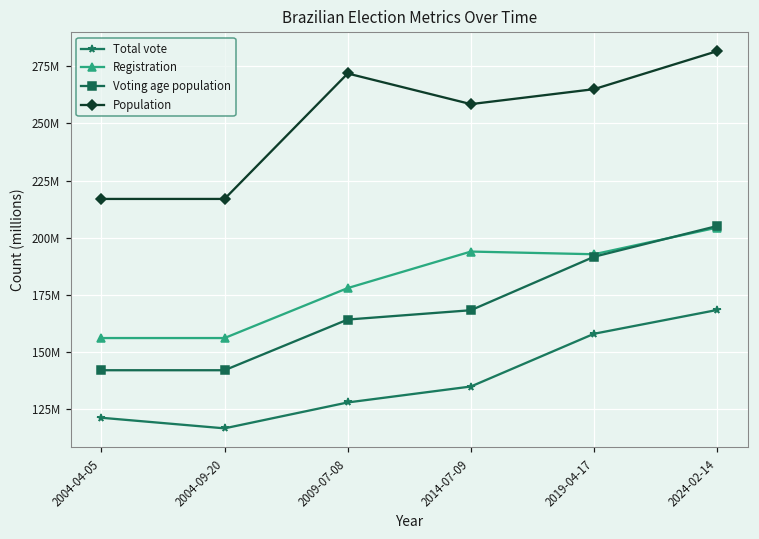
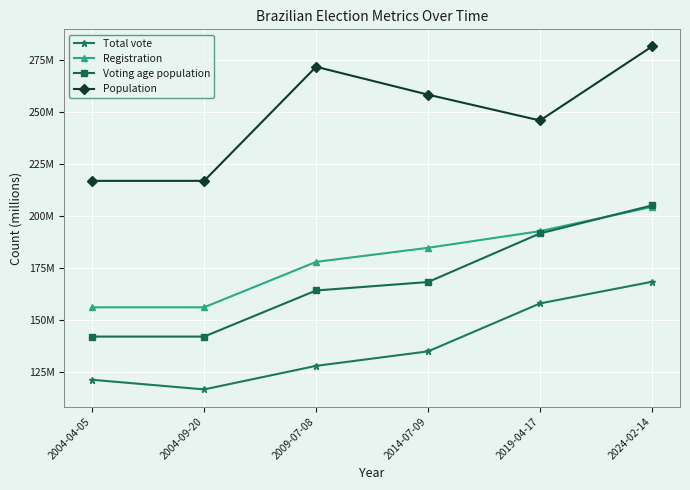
  {
    "Registration": {
      "2004-04-05": 156000000,
      "2004-09-20": 156000000,
      "2009-07-08": 178000000,
-     "2014-07-09": 194000000
+     "2014-07-09": 185000000
    },
    "Population": {
      "2004-04-05": 217000000,
      "2004-09-20": 217000000,
      "2009-07-08": 272000000,
      "2014-07-09": 258000000,
-     "2019-04-17": 265000000,
+     "2019-04-17": 246000000,
      "2024-02-14": 282000000
    }
  }
